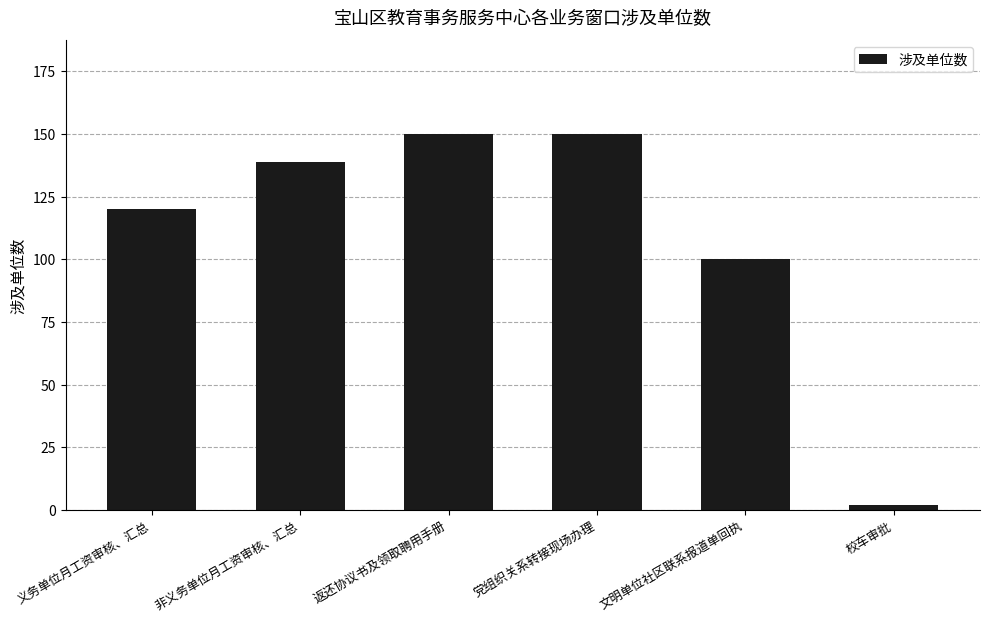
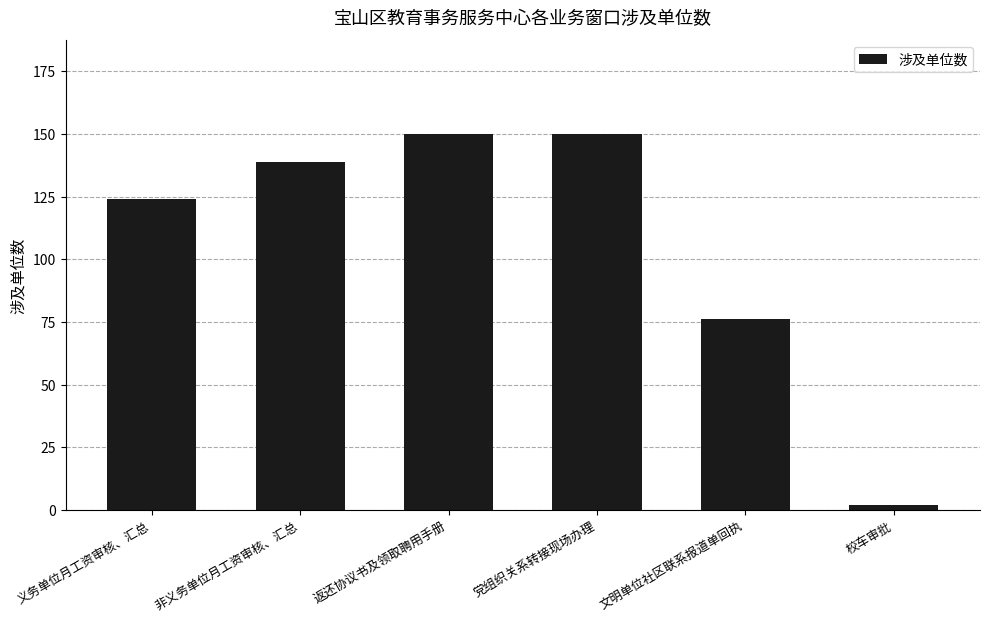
  {
-   "义务单位月工资审核、汇总": 120,
+   "义务单位月工资审核、汇总": 124,
    "非义务单位月工资审核、汇总": 139,
    "返还协议书及领取聘用手册": 150,
    "党组织关系转接现场办理": 150,
-   "文明单位社区联系报道单回执": 100,
+   "文明单位社区联系报道单回执": 76,
    "校车审批": 2
  }
